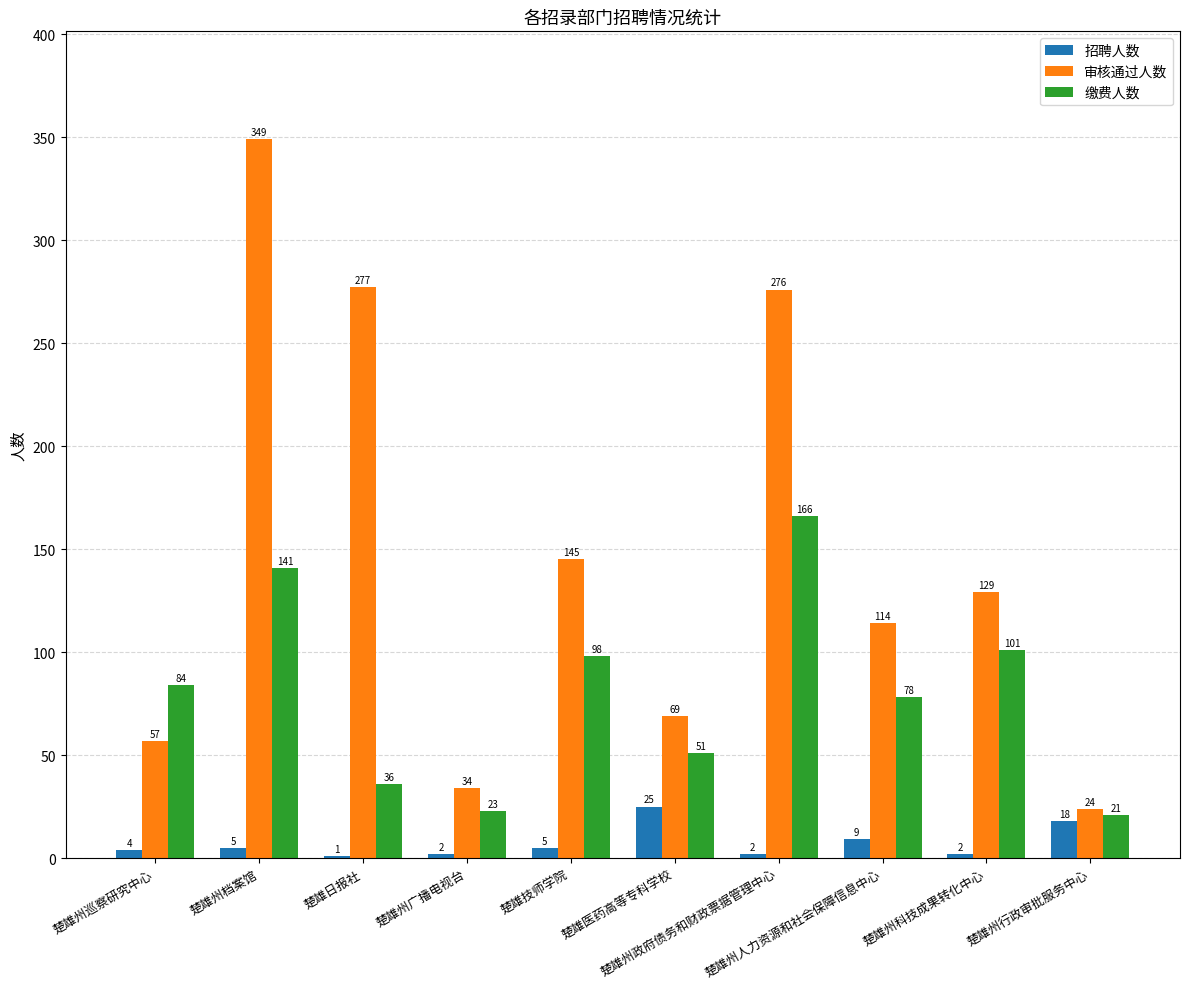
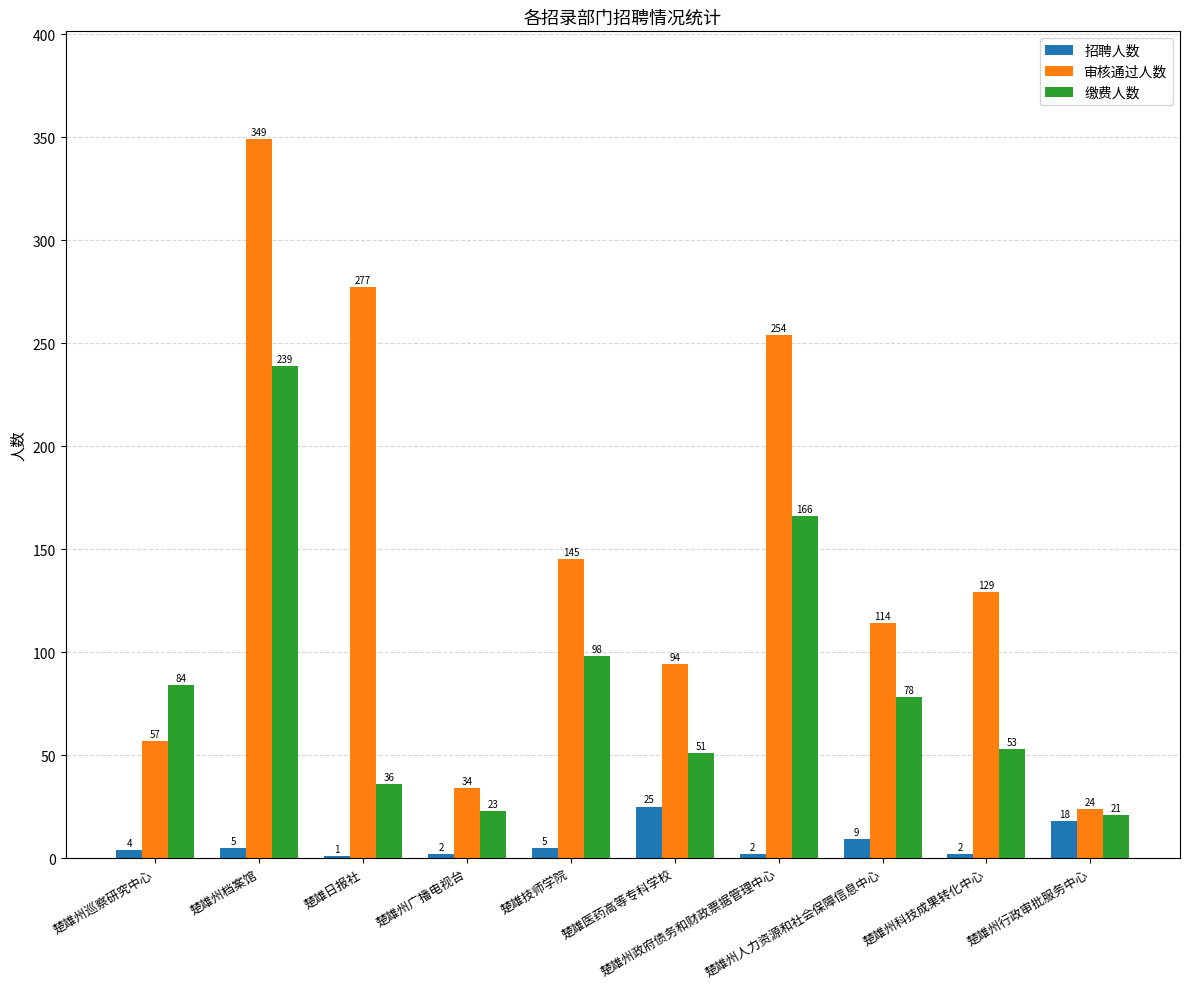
  {
    "招聘人数": {
      "楚雄州巡察研究中心": 4,
      "楚雄州档案馆": 5,
      "楚雄日报社": 1,
      "楚雄州广播电视台": 2,
      "楚雄技师学院": 5,
      "楚雄医药高等专科学校": 25,
      "楚雄州政府债务和财政票据管理中心": 2,
      "楚雄州人力资源和社会保障信息中心": 9,
      "楚雄州科技成果转化中心": 2,
      "楚雄州行政审批服务中心": 18
    },
    "审核通过人数": {
      "楚雄州巡察研究中心": 57,
      "楚雄州档案馆": 349,
      "楚雄日报社": 277,
      "楚雄州广播电视台": 34,
      "楚雄技师学院": 145,
-     "楚雄医药高等专科学校": 69,
-     "楚雄州政府债务和财政票据管理中心": 276,
+     "楚雄医药高等专科学校": 94,
+     "楚雄州政府债务和财政票据管理中心": 254,
      "楚雄州人力资源和社会保障信息中心": 114,
      "楚雄州科技成果转化中心": 129,
      "楚雄州行政审批服务中心": 24
    },
    "缴费人数": {
      "楚雄州巡察研究中心": 84,
-     "楚雄州档案馆": 141,
+     "楚雄州档案馆": 239,
      "楚雄日报社": 36,
      "楚雄州广播电视台": 23,
      "楚雄技师学院": 98,
      "楚雄医药高等专科学校": 51,
      "楚雄州政府债务和财政票据管理中心": 166,
      "楚雄州人力资源和社会保障信息中心": 78,
-     "楚雄州科技成果转化中心": 101,
+     "楚雄州科技成果转化中心": 53,
      "楚雄州行政审批服务中心": 21
    }
  }
